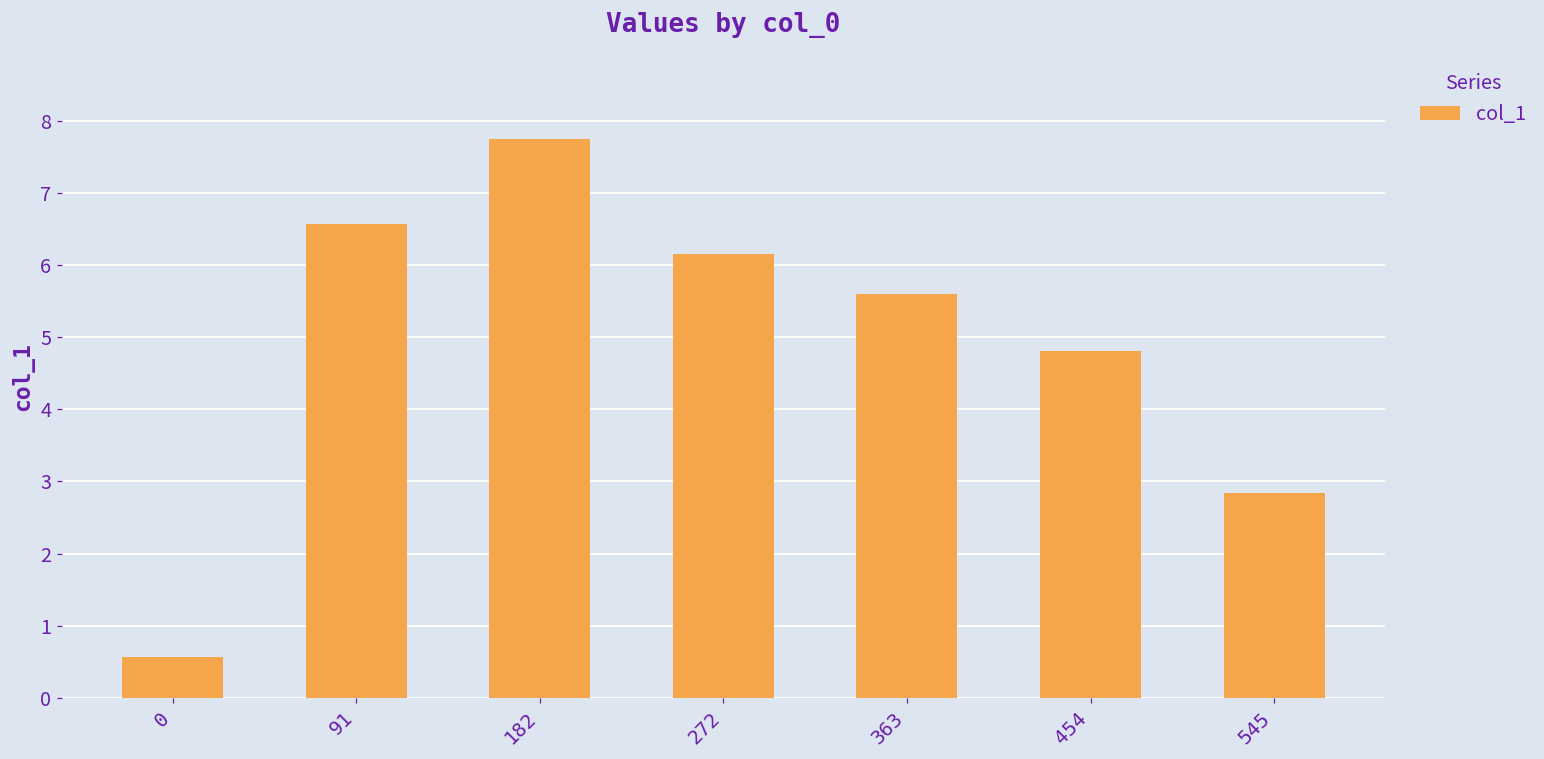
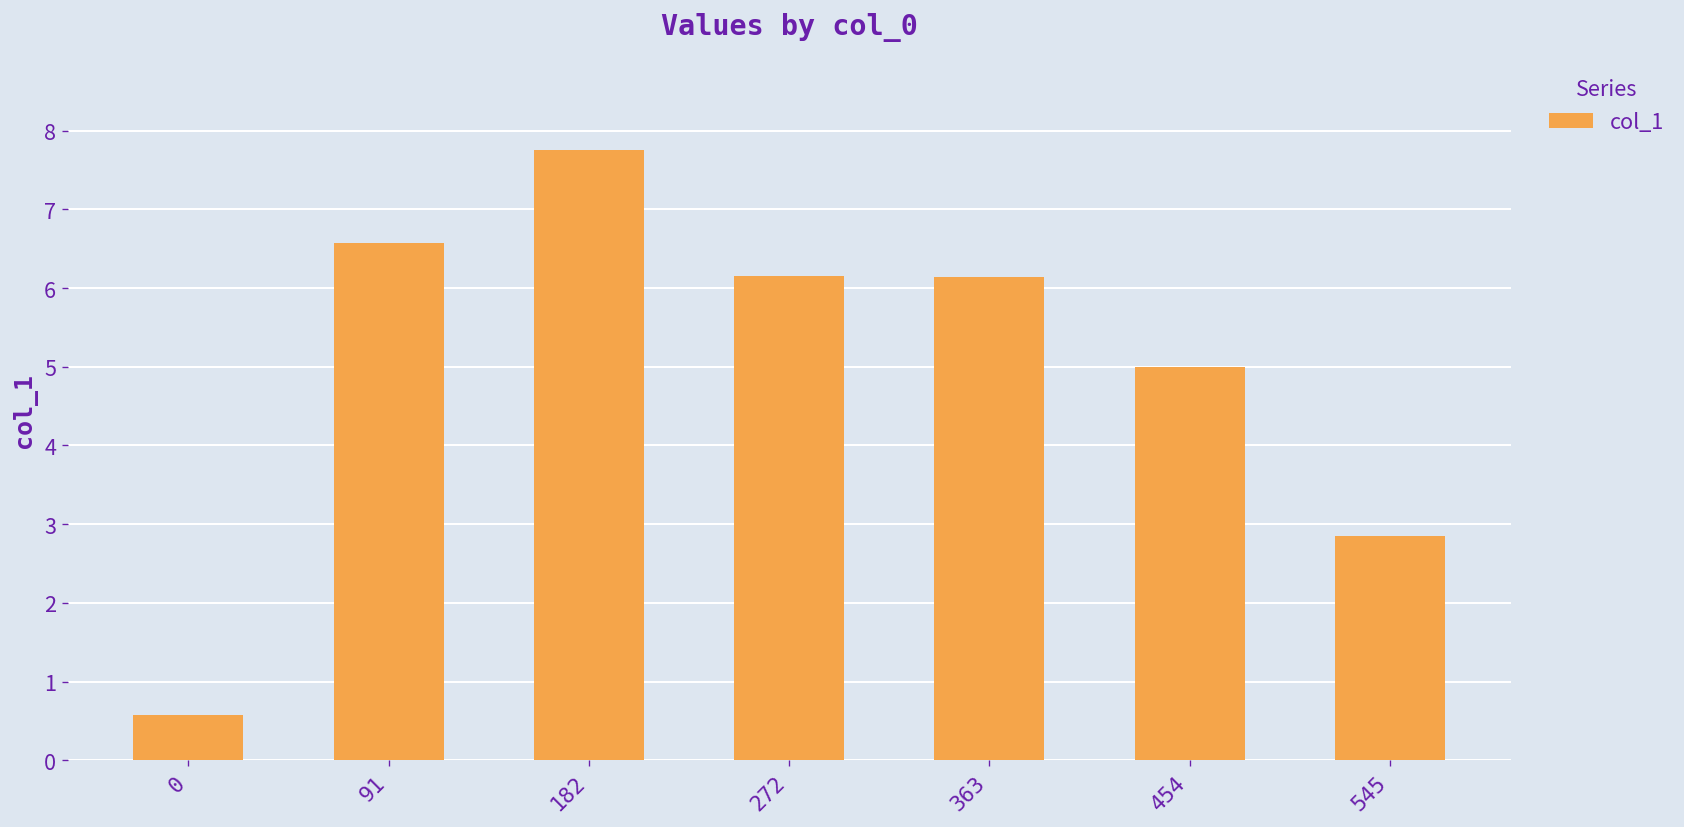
  {
    "0": 0.6,
    "91": 6.6,
    "182": 7.7,
    "272": 6.1,
-   "363": 5.6,
-   "454": 4.8,
+   "363": 6.1,
+   "454": 5.0,
    "545": 2.8
  }
